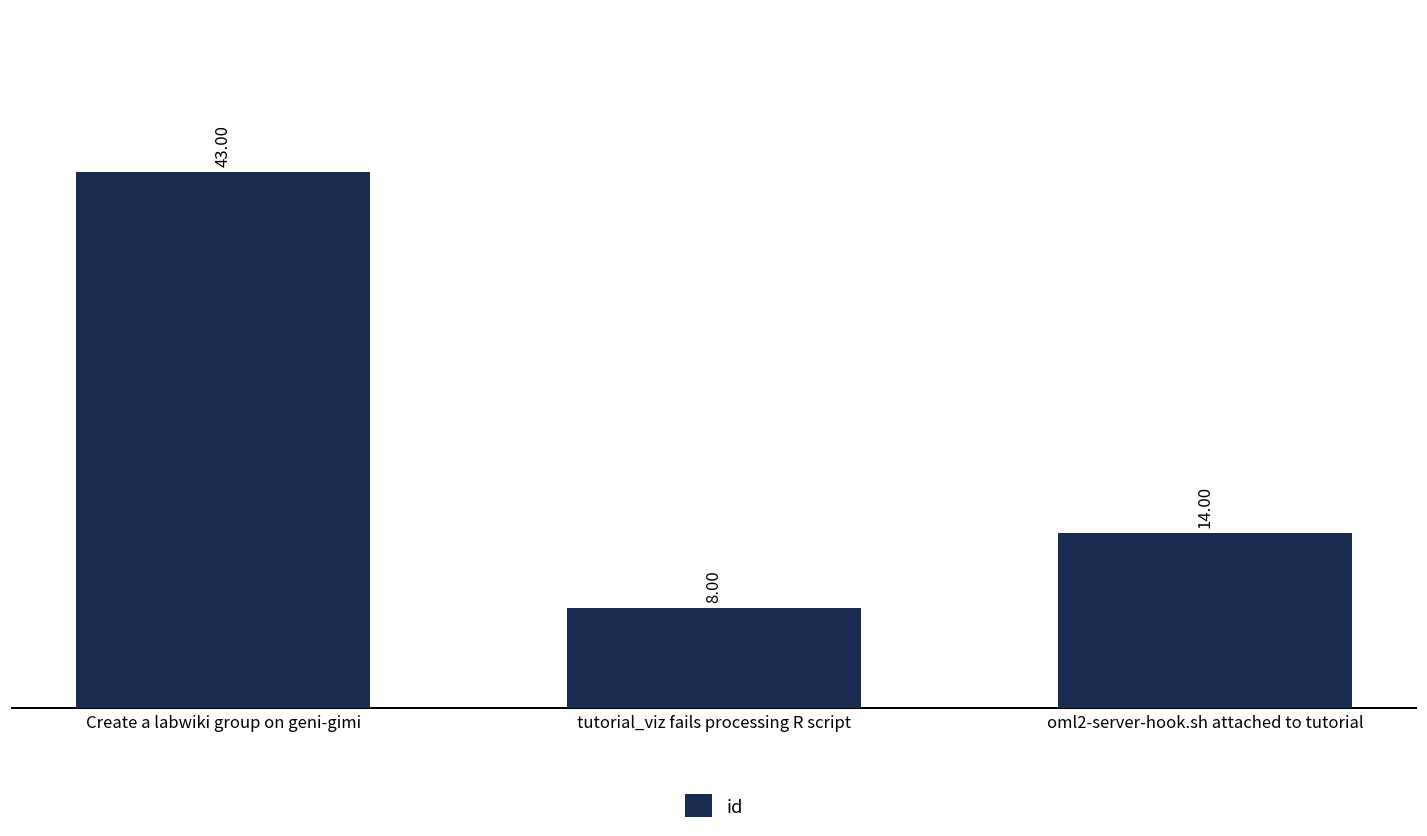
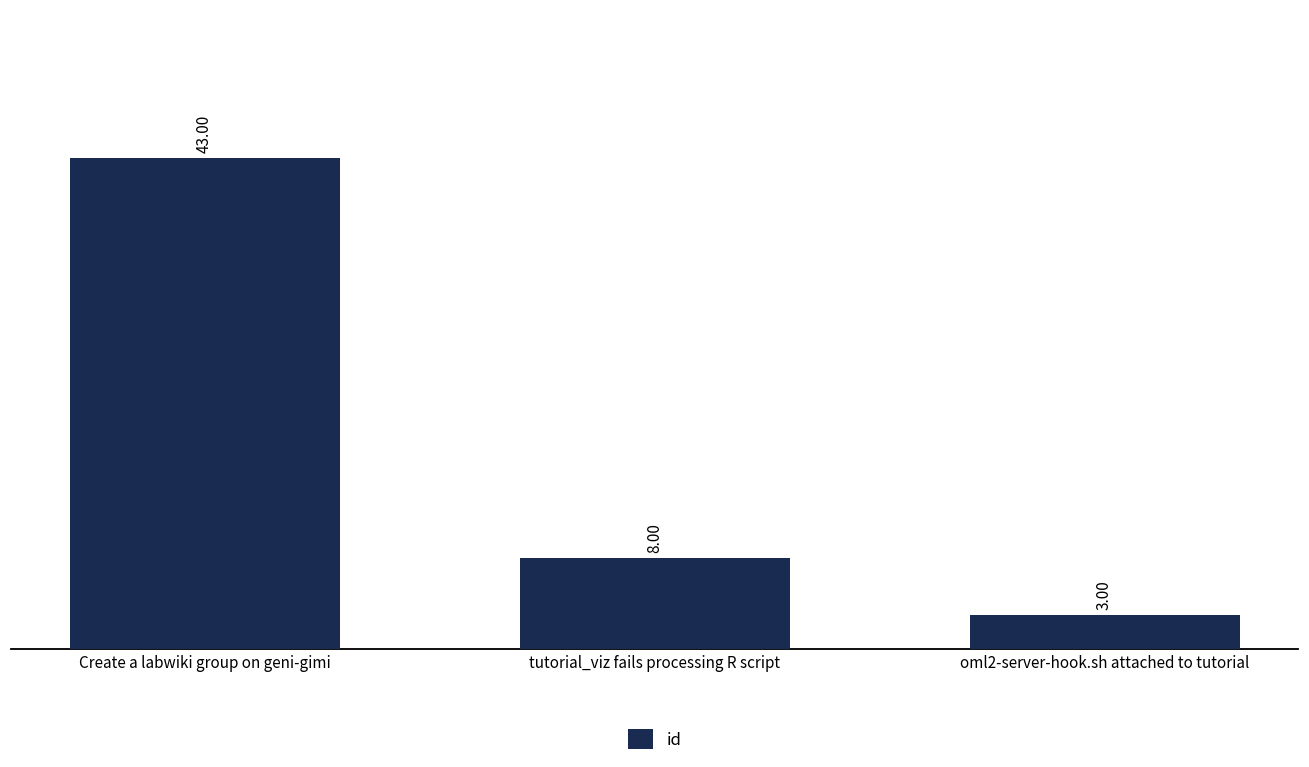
  {
    "Create a labwiki group on geni-gimi": 43.00,
    "tutorial_viz fails processing R script": 8.00,
-   "oml2-server-hook.sh attached to tutorial": 14.00
+   "oml2-server-hook.sh attached to tutorial": 3.00
  }
